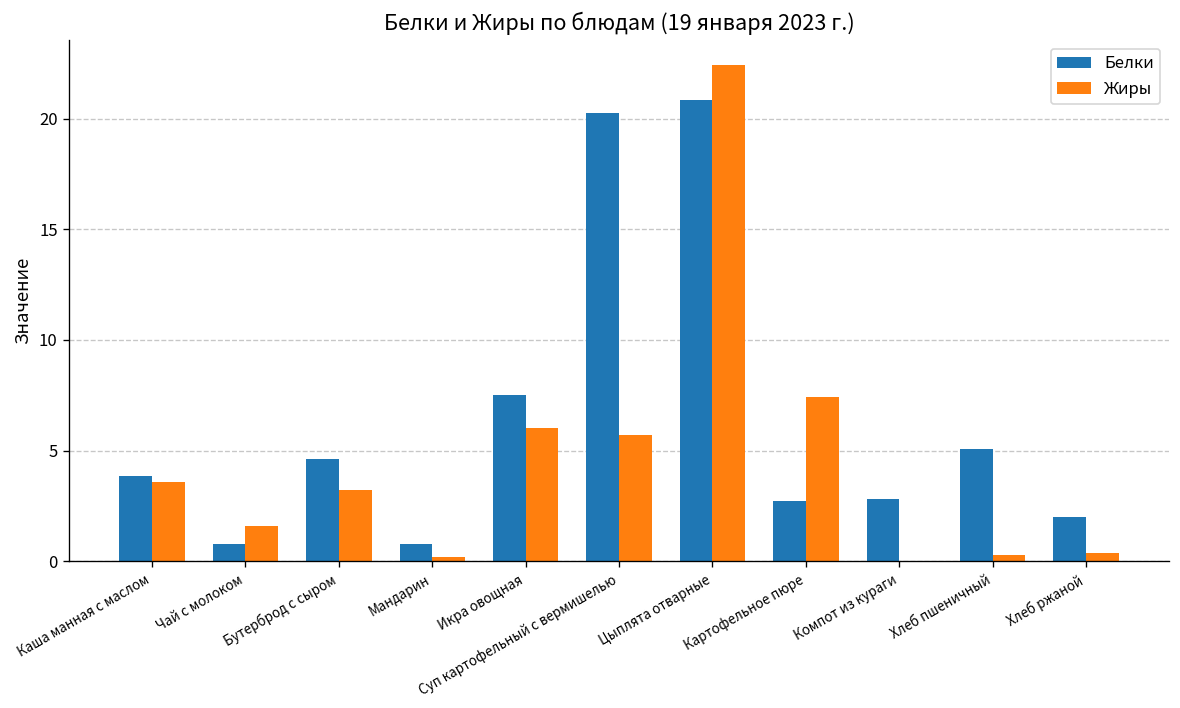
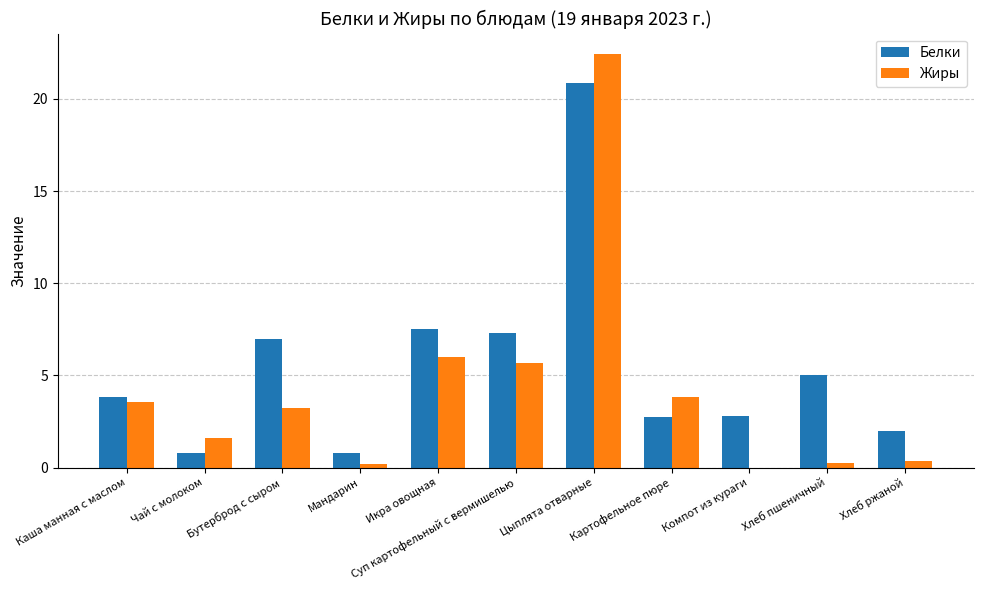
  {
    "Белки": {
      "Каша манная с маслом": 3.8,
      "Чай с молоком": 0.8,
-     "Бутерброд с сыром": 4.6,
+     "Бутерброд с сыром": 7.0,
      "Мандарин": 0.8,
      "Икра овощная": 7.5,
-     "Суп картофельный с вермишелью": 20.2,
+     "Суп картофельный с вермишелью": 7.3,
      "Цыплята отварные": 20.9,
      "Картофельное пюре": 2.7,
      "Компот из кураги": 2.8,
      "Хлеб пшеничный": 5.1,
      "Хлеб ржаной": 2.0
    },
    "Жиры": {
      "Каша манная с маслом": 3.6,
      "Чай с молоком": 1.6,
      "Бутерброд с сыром": 3.2,
      "Мандарин": 0.2,
      "Икра овощная": 6.0,
      "Суп картофельный с вермишелью": 5.7,
      "Цыплята отварные": 22.4,
-     "Картофельное пюре": 7.4,
+     "Картофельное пюре": 3.8,
      "Компот из кураги": 0.0,
      "Хлеб пшеничный": 0.3,
      "Хлеб ржаной": 0.4
    }
  }
